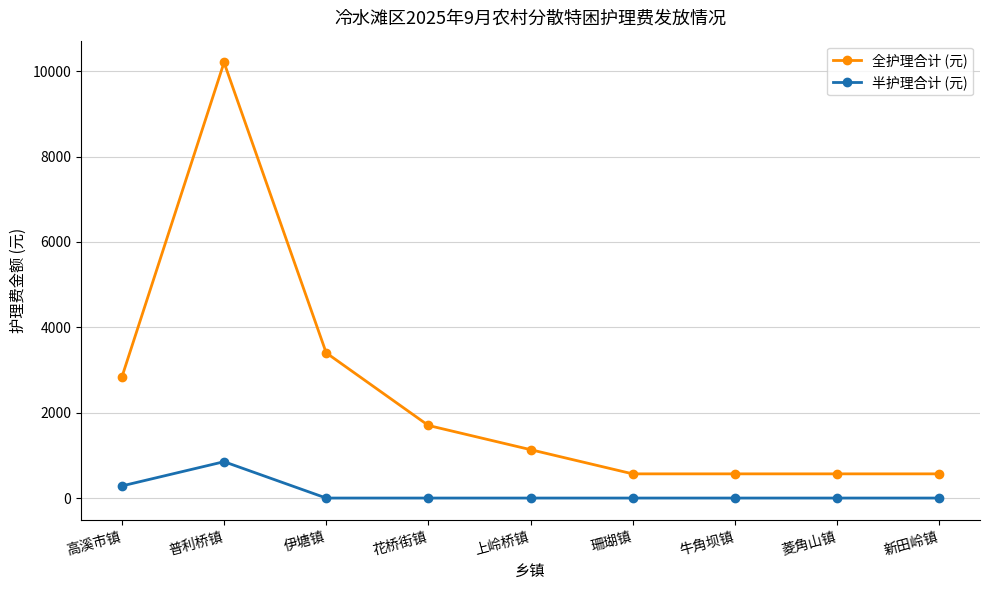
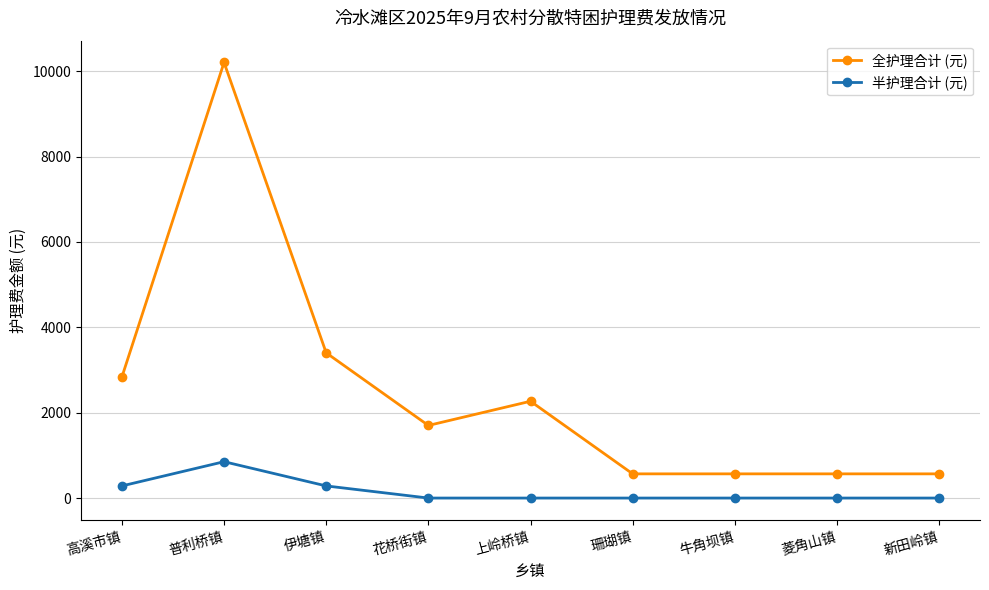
  {
    "全护理合计 (元)": {
      "高溪市镇": 2800,
      "普利桥镇": 10200,
      "伊塘镇": 3400,
      "花桥街镇": 1700,
-     "上岭桥镇": 1100,
+     "上岭桥镇": 2300,
      "珊瑚镇": 600,
      "牛角坝镇": 600,
      "菱角山镇": 600,
      "新田岭镇": 600
    },
    "半护理合计 (元)": {
      "高溪市镇": 300,
      "普利桥镇": 900,
-     "伊塘镇": 0,
+     "伊塘镇": 300,
      "花桥街镇": 0,
      "上岭桥镇": 0,
      "珊瑚镇": 0,
      "牛角坝镇": 0,
      "菱角山镇": 0,
      "新田岭镇": 0
    }
  }
